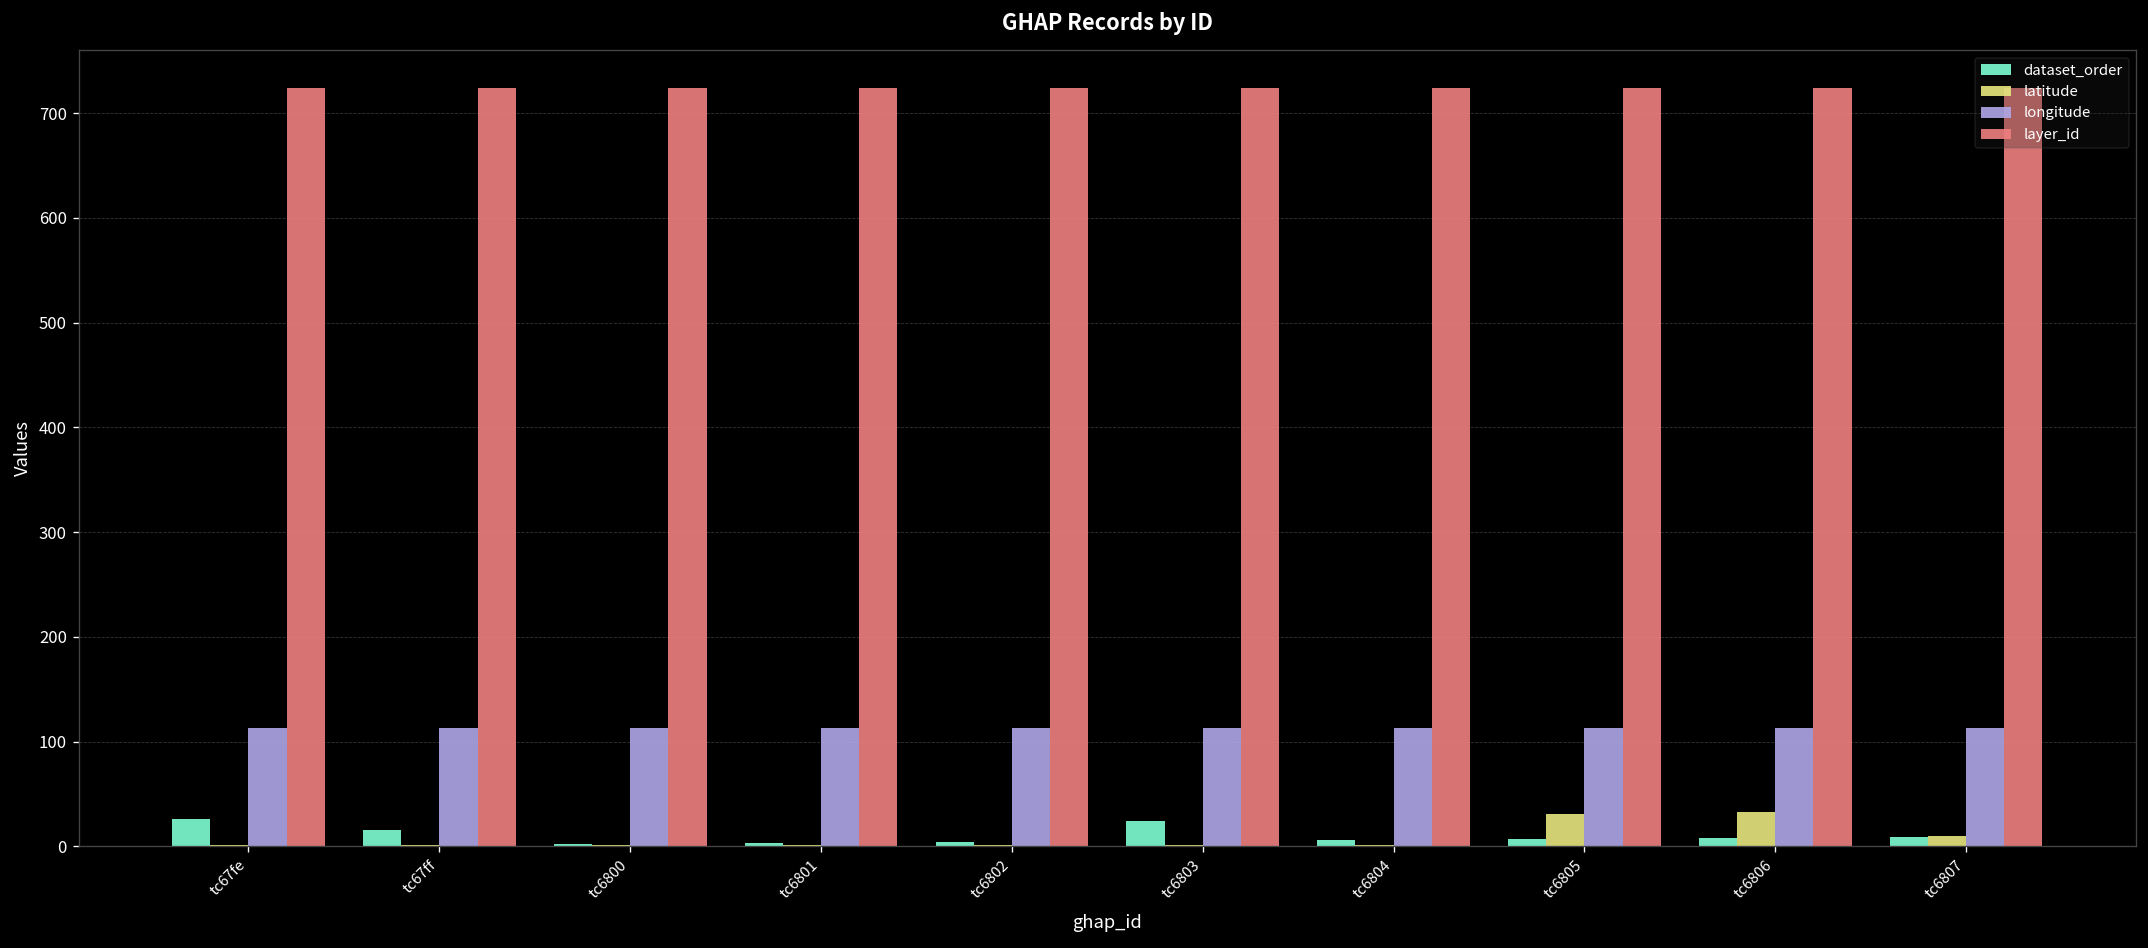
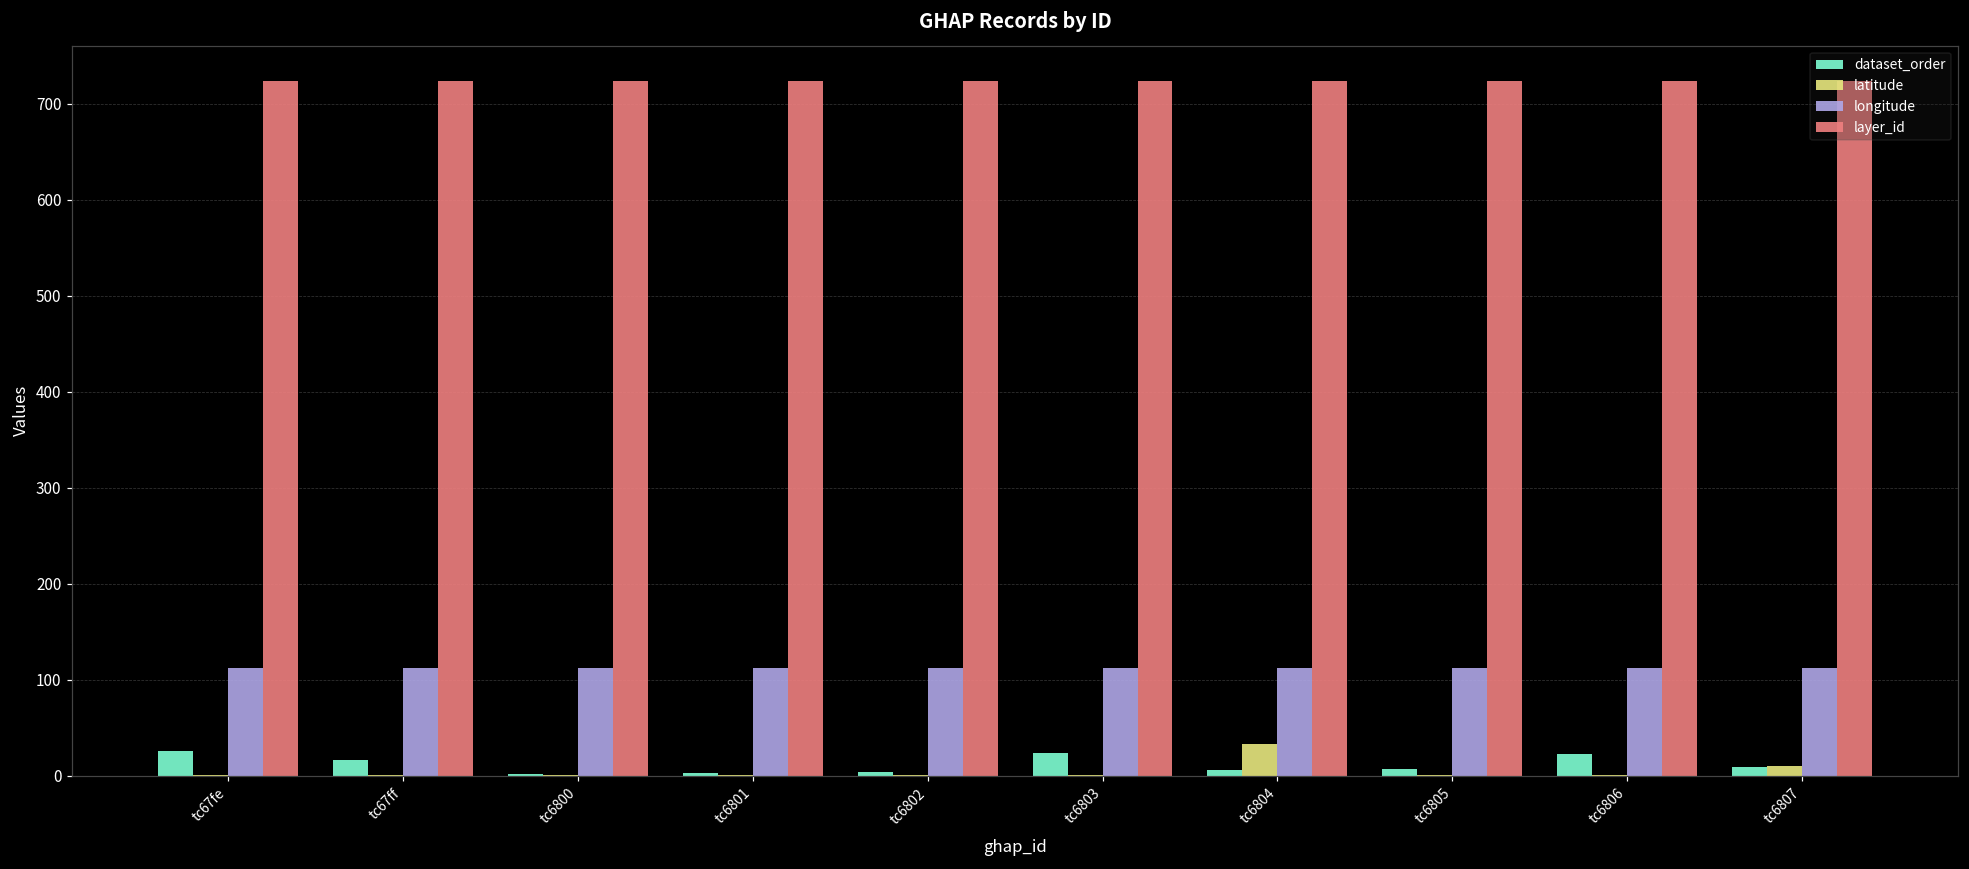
  {
    "dataset_order": {
      "tc67fe": 30,
      "tc67ff": 20,
      "tc6801": 0,
      "tc6802": 0,
      "tc6803": 20,
      "tc6804": 10,
      "tc6805": 10,
-     "tc6806": 10,
+     "tc6806": 20,
      "tc6807": 10
    },
    "latitude": {
-     "tc6804": 0,
-     "tc6805": 30,
-     "tc6806": 30,
+     "tc6804": 30,
+     "tc6805": 0,
+     "tc6806": 0,
      "tc6807": 10
    },
    "longitude": {
      "tc67fe": 110,
      "tc67ff": 110,
      "tc6800": 110,
      "tc6801": 110,
      "tc6802": 110,
      "tc6803": 110,
      "tc6804": 110,
      "tc6805": 110,
      "tc6806": 110,
      "tc6807": 110
    },
    "layer_id": {
      "tc67fe": 720,
      "tc67ff": 720,
      "tc6800": 720,
      "tc6801": 720,
      "tc6802": 720,
      "tc6803": 720,
      "tc6804": 720,
      "tc6805": 720,
      "tc6806": 720
    }
  }
